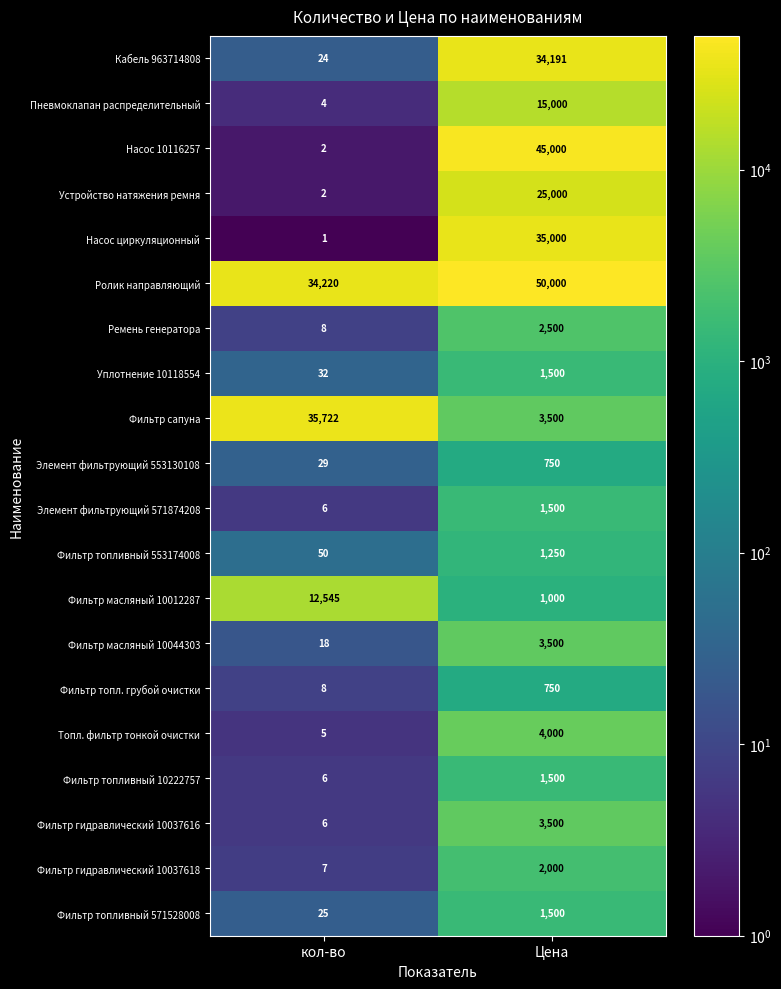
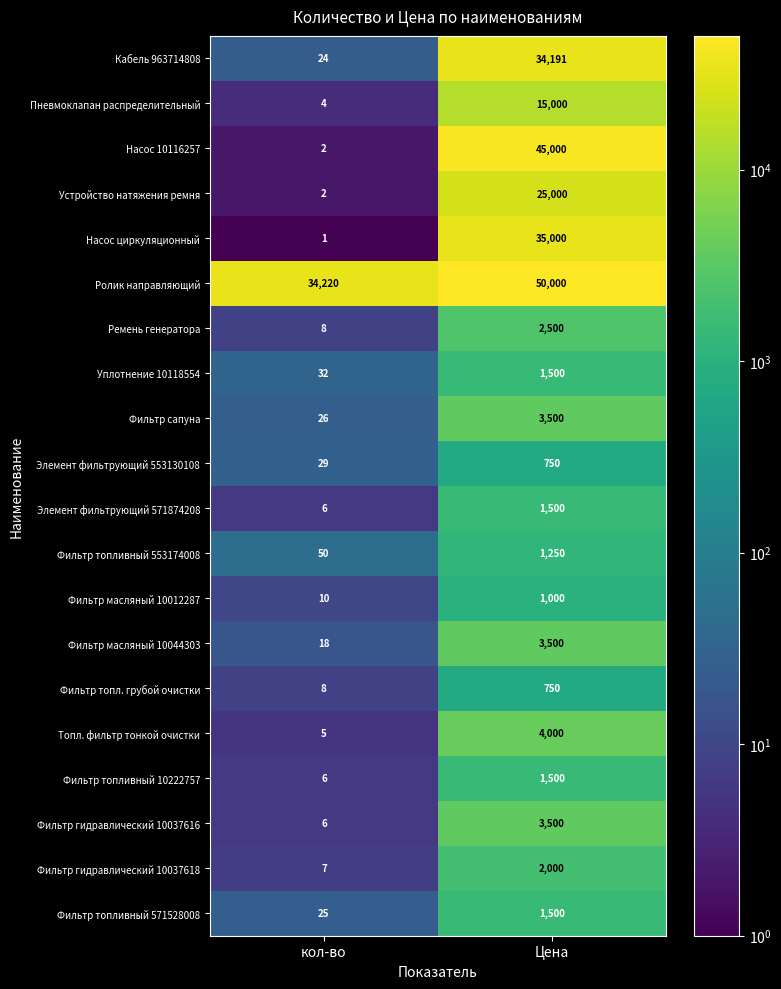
  {
    "Кабель 963714808": {
      "кол-во": "24",
      "Цена": "34,191"
    },
    "Пневмоклапан распределительный": {
      "кол-во": "4",
      "Цена": "15,000"
    },
    "Насос 10116257": {
      "кол-во": "2",
      "Цена": "45,000"
    },
    "Устройство натяжения ремня": {
      "кол-во": "2",
      "Цена": "25,000"
    },
    "Насос циркуляционный": {
      "кол-во": "1",
      "Цена": "35,000"
    },
    "Ролик направляющий": {
      "кол-во": "34,220",
      "Цена": "50,000"
    },
    "Ремень генератора": {
      "кол-во": "8",
      "Цена": "2,500"
    },
    "Уплотнение 10118554": {
      "кол-во": "32",
      "Цена": "1,500"
    },
    "Фильтр сапуна": {
-     "кол-во": "35,722",
+     "кол-во": "26",
      "Цена": "3,500"
    },
    "Элемент фильтрующий 553130108": {
      "кол-во": "29",
      "Цена": "750"
    },
    "Элемент фильтрующий 571874208": {
      "кол-во": "6",
      "Цена": "1,500"
    },
    "Фильтр топливный 553174008": {
      "кол-во": "50",
      "Цена": "1,250"
    },
    "Фильтр масляный 10012287": {
-     "кол-во": "12,545",
+     "кол-во": "10",
      "Цена": "1,000"
    },
    "Фильтр масляный 10044303": {
      "кол-во": "18",
      "Цена": "3,500"
    },
    "Фильтр топл. грубой очистки": {
      "кол-во": "8",
      "Цена": "750"
    },
    "Топл. фильтр тонкой очистки": {
      "кол-во": "5",
      "Цена": "4,000"
    },
    "Фильтр топливный 10222757": {
      "кол-во": "6",
      "Цена": "1,500"
    },
    "Фильтр гидравлический 10037616": {
      "кол-во": "6",
      "Цена": "3,500"
    },
    "Фильтр гидравлический 10037618": {
      "кол-во": "7",
      "Цена": "2,000"
    },
    "Фильтр топливный 571528008": {
      "кол-во": "25",
      "Цена": "1,500"
    }
  }
